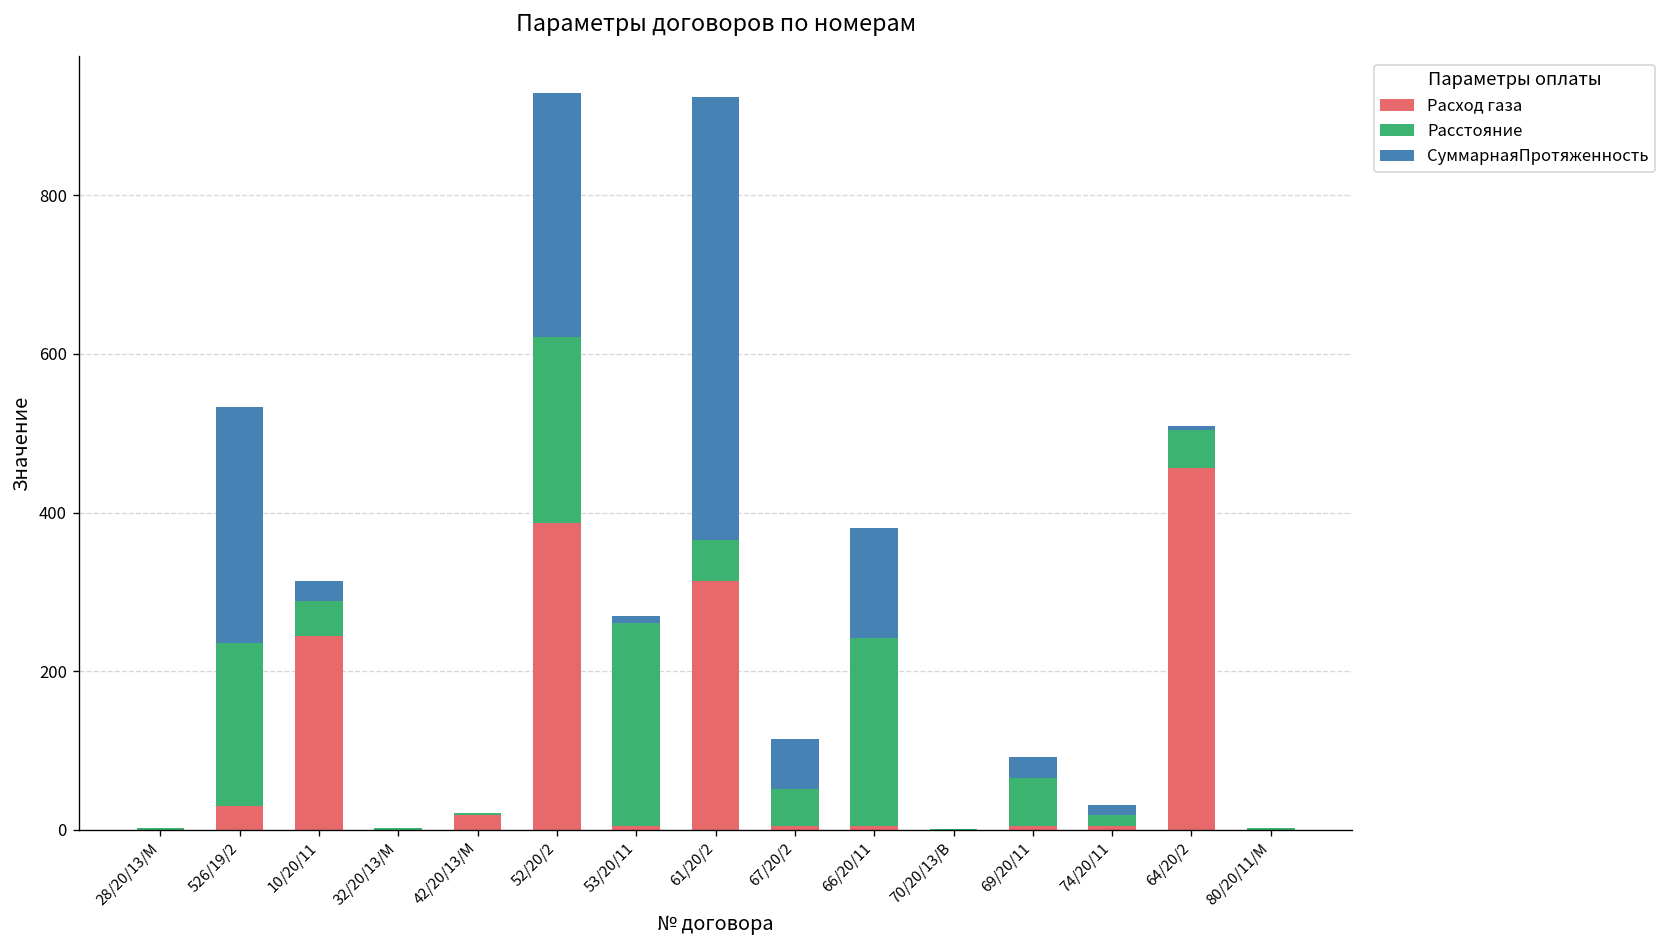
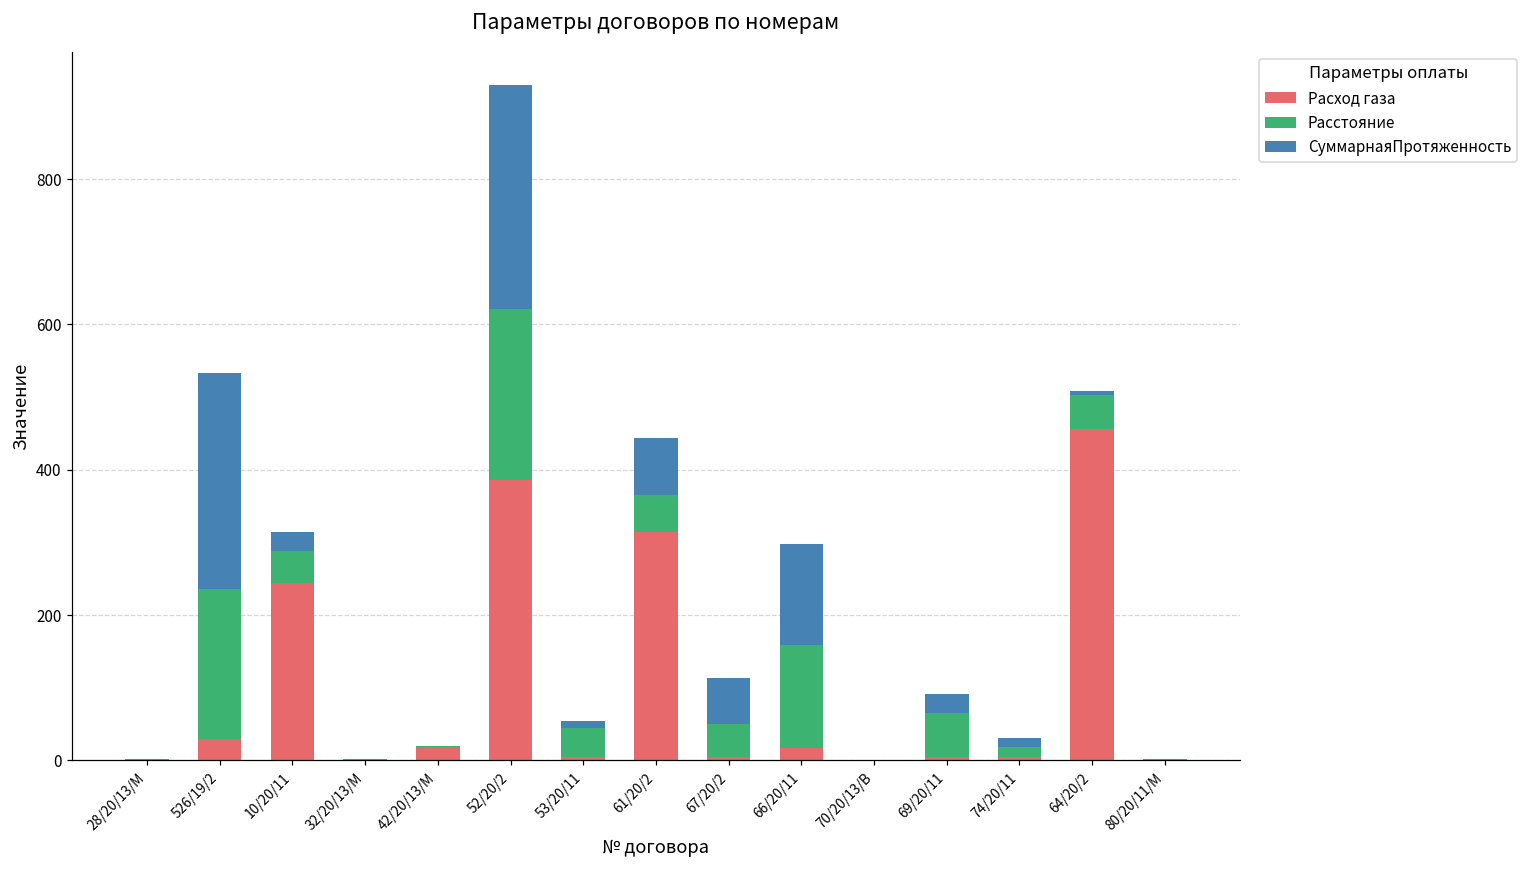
  {
    "Расход газа": {
      "28/20/13/М": 0,
      "526/19/2": 30,
      "10/20/11": 240,
      "32/20/13/М": 0,
      "42/20/13/М": 20,
      "52/20/2": 390,
      "53/20/11": 10,
      "61/20/2": 310,
      "67/20/2": 0,
-     "66/20/11": 10,
+     "66/20/11": 20,
      "70/20/13/В": 0,
      "69/20/11": 10,
      "74/20/11": 10,
      "64/20/2": 460,
      "80/20/11/М": 0
    },
    "Расстояние": {
      "526/19/2": 210,
      "10/20/11": 40,
      "52/20/2": 240,
-     "53/20/11": 260,
+     "53/20/11": 40,
      "61/20/2": 50,
      "67/20/2": 50,
-     "66/20/11": 240,
+     "66/20/11": 140,
      "69/20/11": 60,
      "74/20/11": 10,
      "64/20/2": 50
    },
    "СуммарнаяПротяженность": {
      "28/20/13/М": 0,
      "526/19/2": 300,
      "10/20/11": 30,
      "32/20/13/М": 0,
      "42/20/13/М": 0,
      "52/20/2": 310,
      "53/20/11": 10,
-     "61/20/2": 560,
+     "61/20/2": 80,
      "67/20/2": 60,
      "66/20/11": 140,
      "70/20/13/В": 0,
      "69/20/11": 30,
      "74/20/11": 10,
      "64/20/2": 10,
      "80/20/11/М": 0
    }
  }
